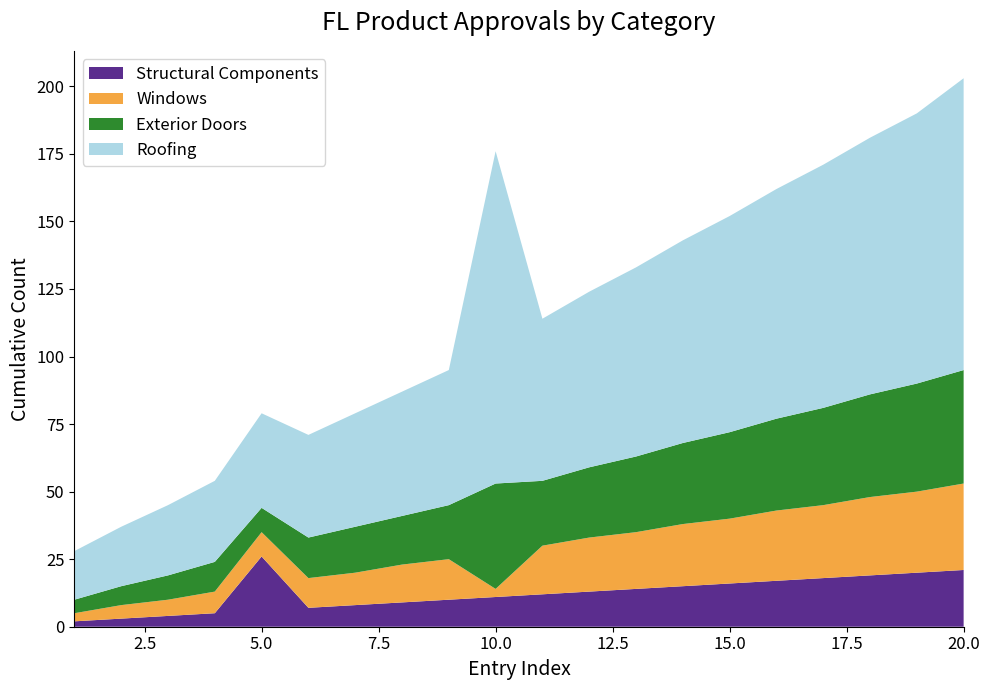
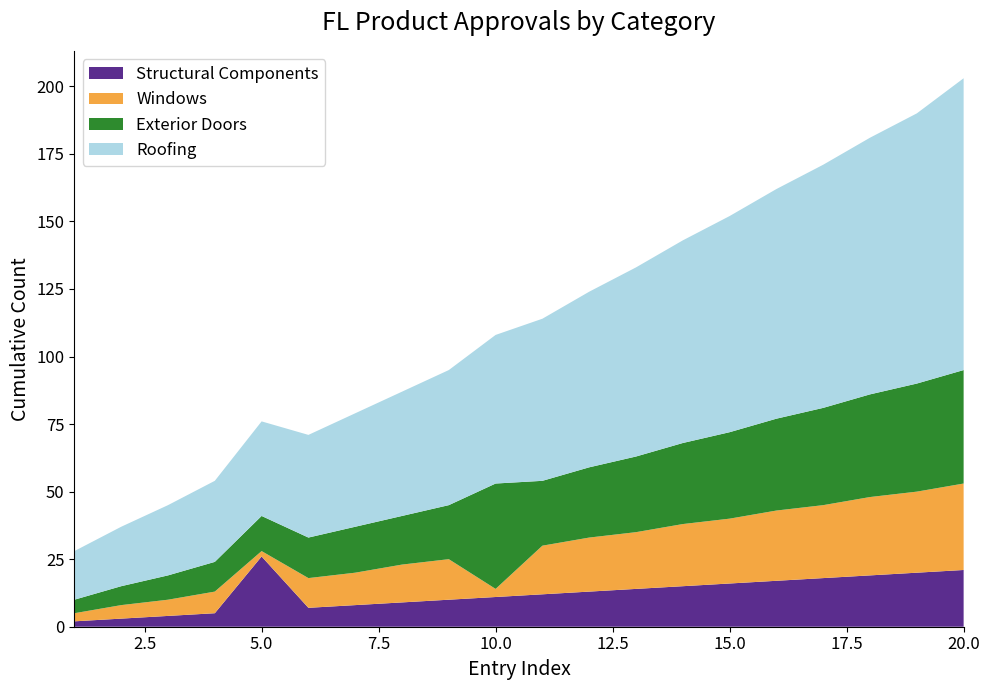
  {
    "Windows": {
-     "5.0": 9
+     "5.0": 2
    },
    "Exterior Doors": {
-     "5.0": 9
+     "5.0": 13
    },
    "Roofing": {
      "5.0": 35,
-     "10.0": 123,
+     "10.0": 55,
      "15.0": 80,
      "20.0": 108
    }
  }
